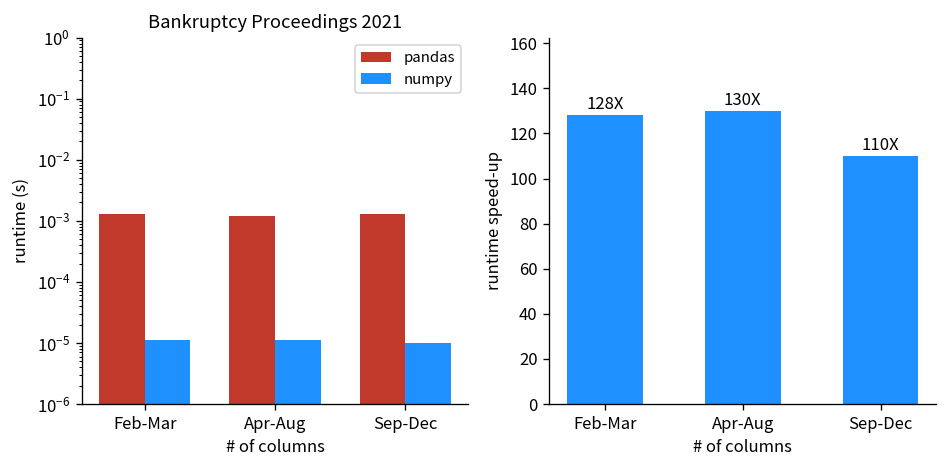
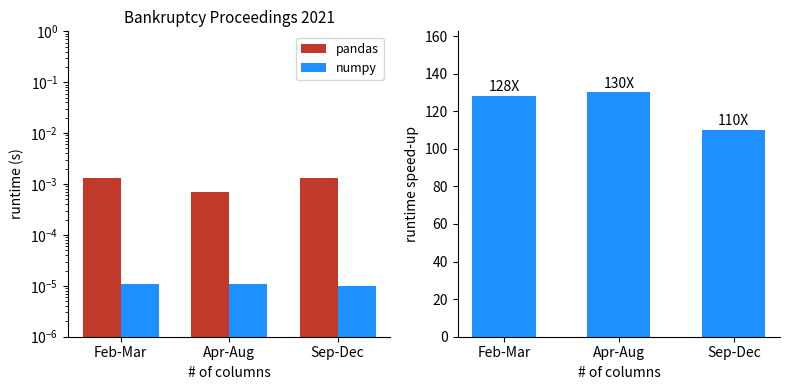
  {
    "Bankruptcy Proceedings 2021": {
      "pandas": {
        "Feb-Mar": 0.0013,
-       "Apr-Aug": 0.0012,
+       "Apr-Aug": 0.0007,
        "Sep-Dec": 0.0013
      },
      "numpy": {
        "Feb-Mar": 0.000011,
        "Apr-Aug": 0.000011,
        "Sep-Dec": 0.000010
      }
    }
  }
